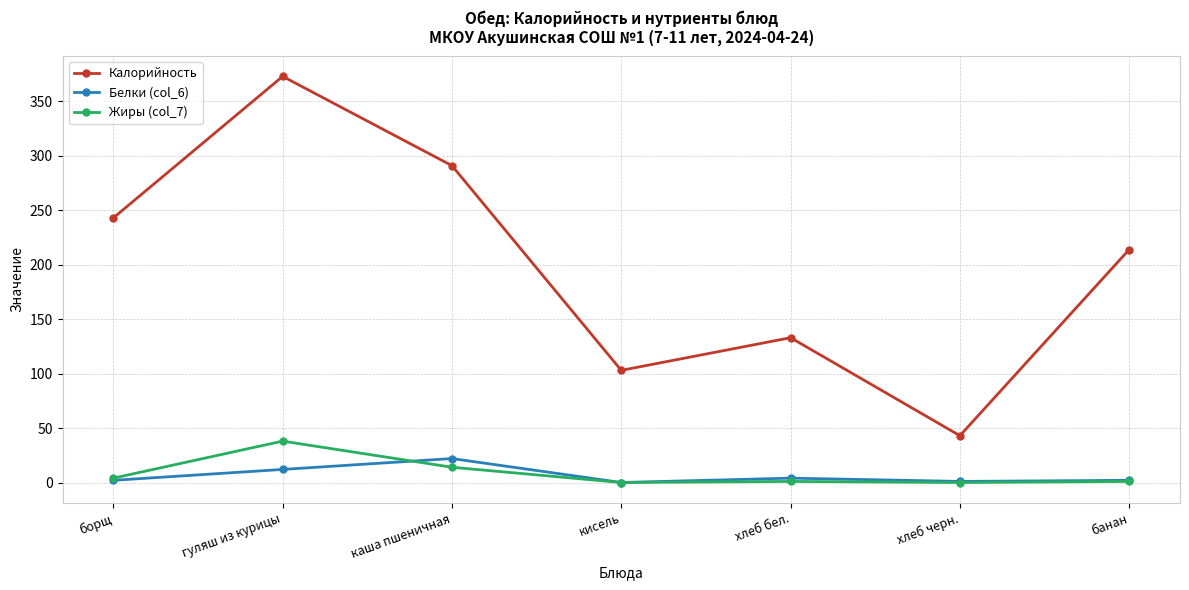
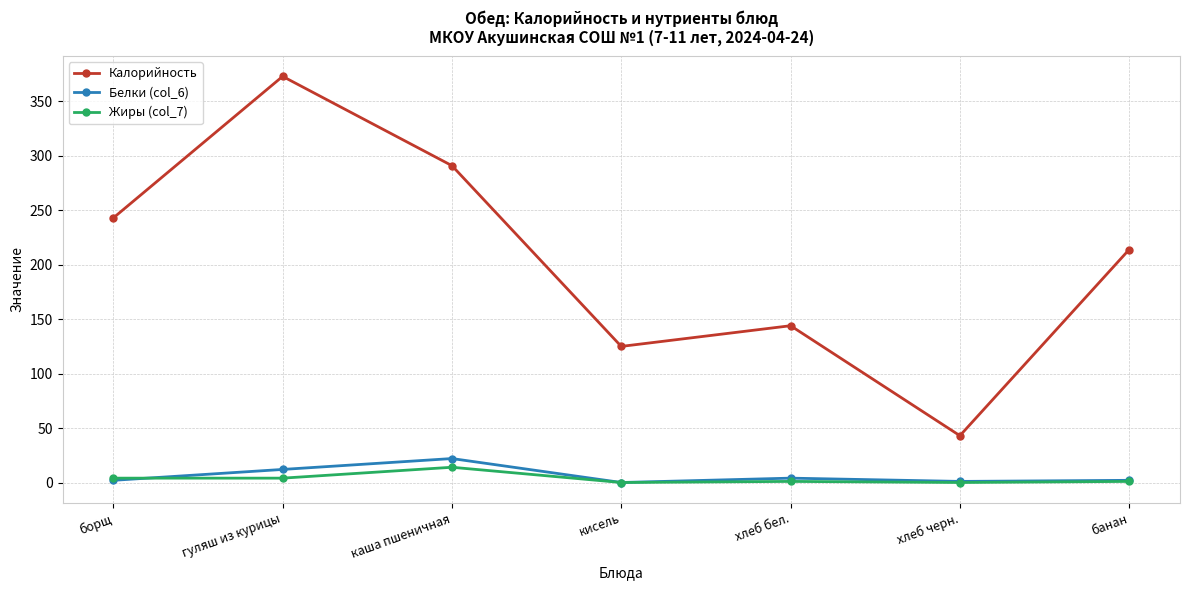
  {
    "Калорийность": {
      "борщ": 243,
      "гуляш из курицы": 373,
      "каша пшеничная": 291,
-     "кисель": 103,
-     "хлеб бел.": 133,
+     "кисель": 125,
+     "хлеб бел.": 144,
      "хлеб черн.": 43,
      "банан": 214
    },
    "Белки (col_6)": {
      "гуляш из курицы": 12,
      "каша пшеничная": 22,
      "хлеб бел.": 4
    },
    "Жиры (col_7)": {
-     "гуляш из курицы": 38,
+     "гуляш из курицы": 4,
      "каша пшеничная": 14,
      "хлеб бел.": 1
    }
  }
